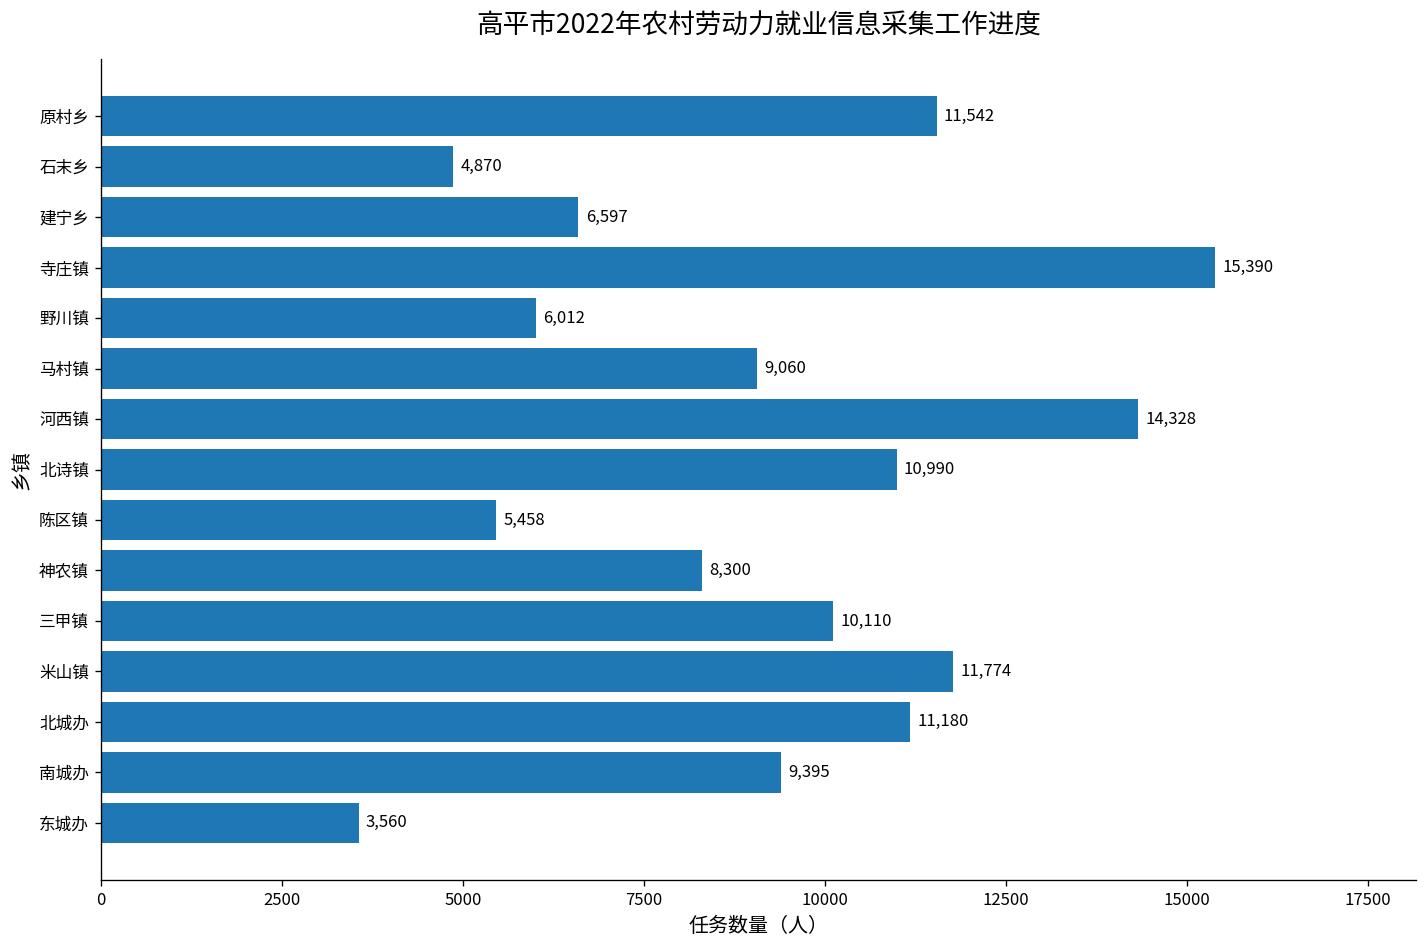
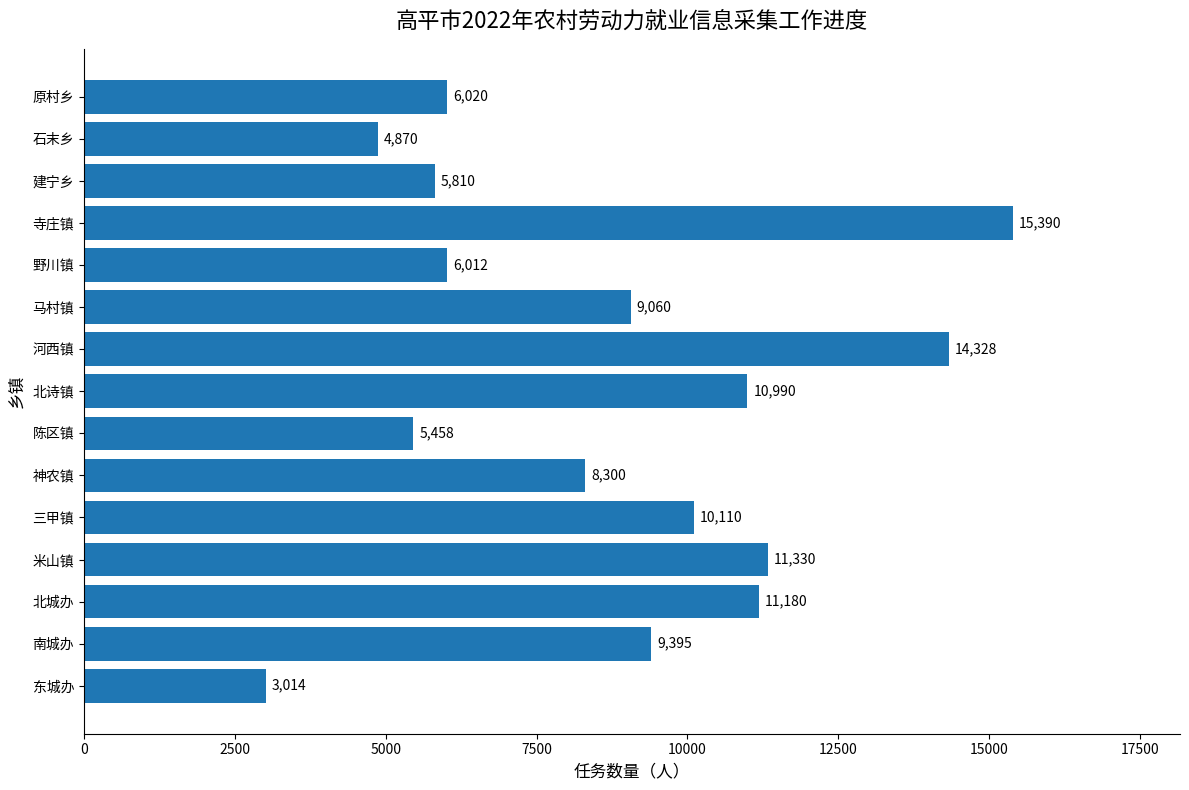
  {
-   "原村乡": "11,542",
+   "原村乡": "6,020",
    "石末乡": "4,870",
-   "建宁乡": "6,597",
+   "建宁乡": "5,810",
    "寺庄镇": "15,390",
    "野川镇": "6,012",
    "马村镇": "9,060",
    "河西镇": "14,328",
    "北诗镇": "10,990",
    "陈区镇": "5,458",
    "神农镇": "8,300",
    "三甲镇": "10,110",
-   "米山镇": "11,774",
+   "米山镇": "11,330",
    "北城办": "11,180",
    "南城办": "9,395",
-   "东城办": "3,560"
+   "东城办": "3,014"
  }
